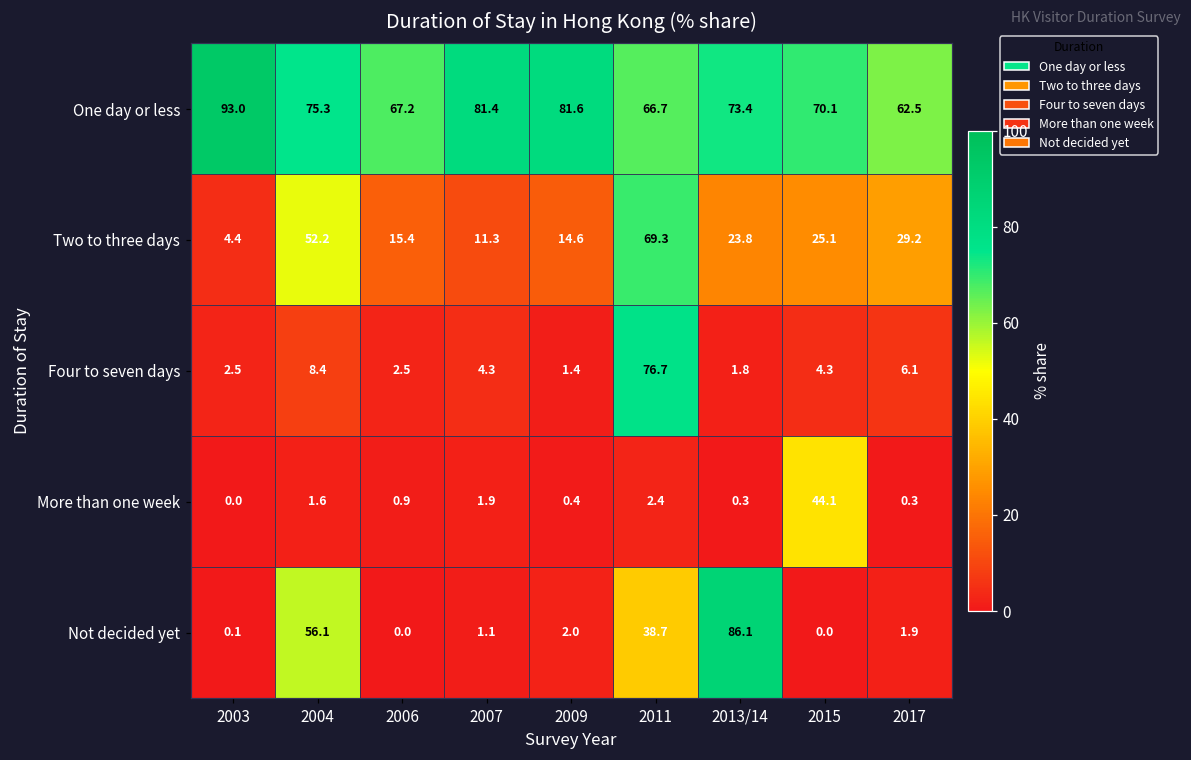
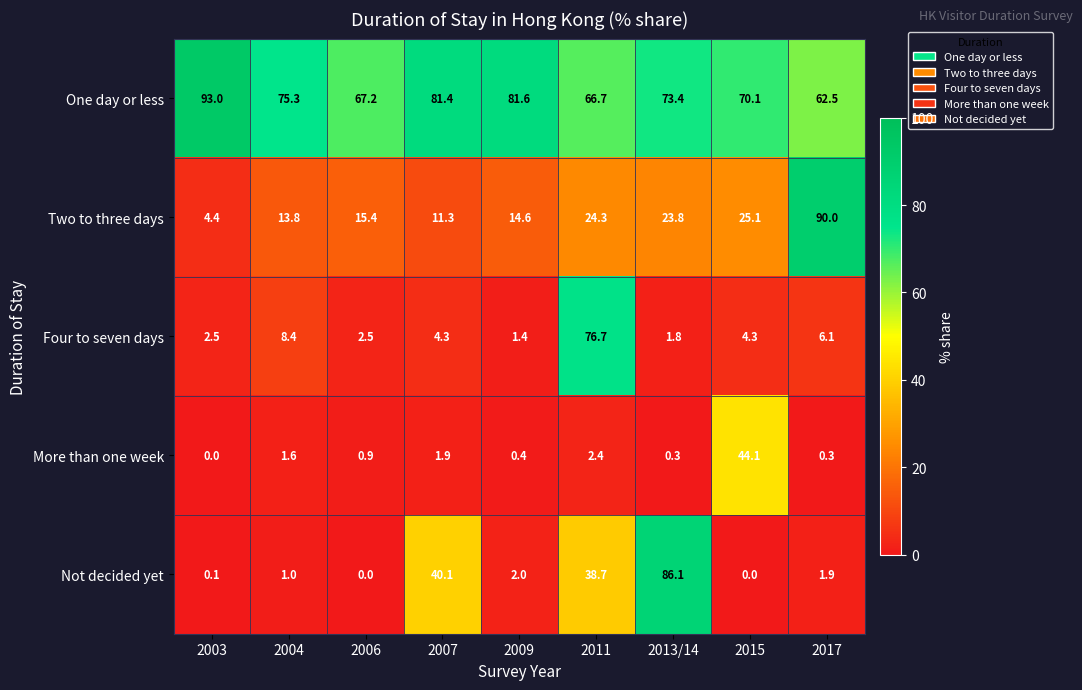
  {
    "One day or less": {
      "2003": 93.0,
      "2004": 75.3,
      "2006": 67.2,
      "2007": 81.4,
      "2009": 81.6,
      "2011": 66.7,
      "2013/14": 73.4,
      "2015": 70.1,
      "2017": 62.5
    },
    "Two to three days": {
      "2003": 4.4,
-     "2004": 52.2,
+     "2004": 13.8,
      "2006": 15.4,
      "2007": 11.3,
      "2009": 14.6,
-     "2011": 69.3,
+     "2011": 24.3,
      "2013/14": 23.8,
      "2015": 25.1,
-     "2017": 29.2
+     "2017": 90.0
    },
    "Four to seven days": {
      "2003": 2.5,
      "2004": 8.4,
      "2006": 2.5,
      "2007": 4.3,
      "2009": 1.4,
      "2011": 76.7,
      "2013/14": 1.8,
      "2015": 4.3,
      "2017": 6.1
    },
    "More than one week": {
      "2003": 0.0,
      "2004": 1.6,
      "2006": 0.9,
      "2007": 1.9,
      "2009": 0.4,
      "2011": 2.4,
      "2013/14": 0.3,
      "2015": 44.1,
      "2017": 0.3
    },
    "Not decided yet": {
      "2003": 0.1,
-     "2004": 56.1,
+     "2004": 1.0,
      "2006": 0.0,
-     "2007": 1.1,
+     "2007": 40.1,
      "2009": 2.0,
      "2011": 38.7,
      "2013/14": 86.1,
      "2015": 0.0,
      "2017": 1.9
    }
  }
